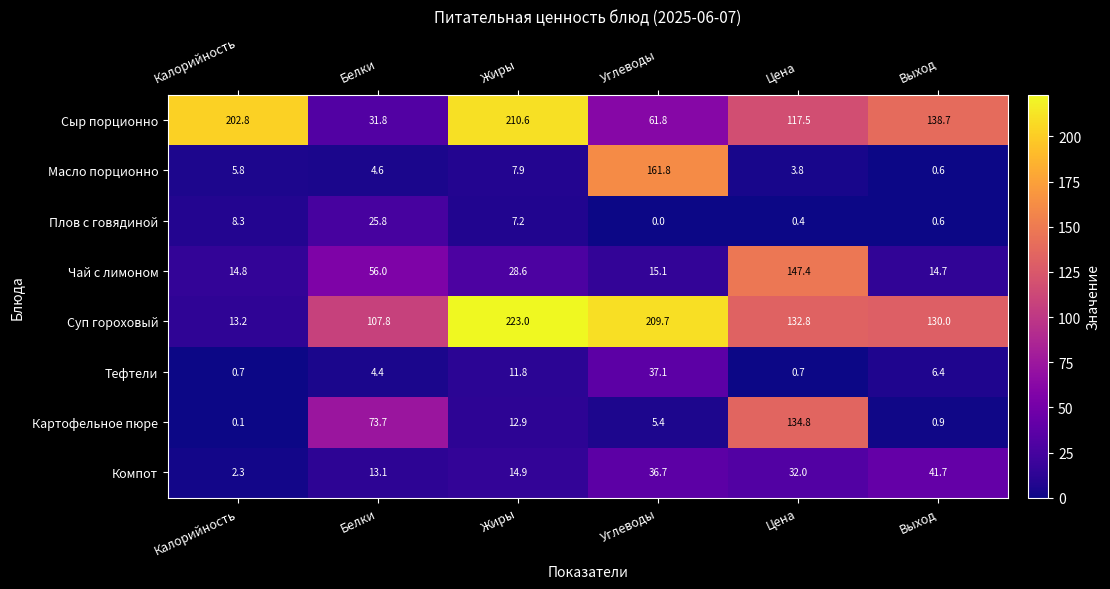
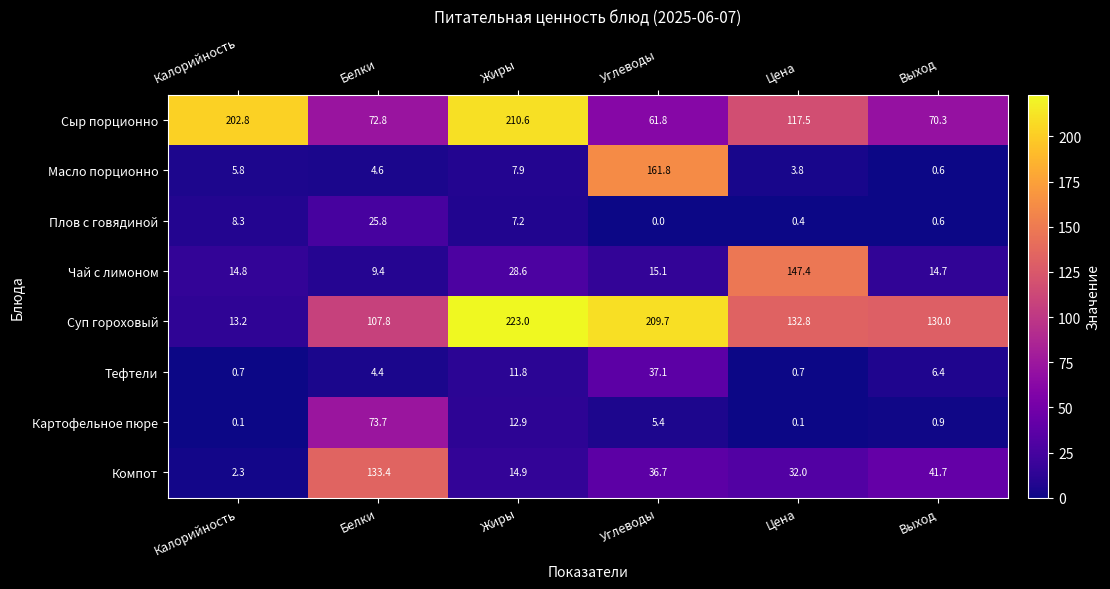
  {
    "Сыр порционно": {
      "Калорийность": 202.8,
-     "Белки": 31.8,
+     "Белки": 72.8,
      "Жиры": 210.6,
      "Углеводы": 61.8,
      "Цена": 117.5,
-     "Выход": 138.7
+     "Выход": 70.3
    },
    "Масло порционно": {
      "Калорийность": 5.8,
      "Белки": 4.6,
      "Жиры": 7.9,
      "Углеводы": 161.8,
      "Цена": 3.8,
      "Выход": 0.6
    },
    "Плов с говядиной": {
      "Калорийность": 8.3,
      "Белки": 25.8,
      "Жиры": 7.2,
      "Углеводы": 0.0,
      "Цена": 0.4,
      "Выход": 0.6
    },
    "Чай с лимоном": {
      "Калорийность": 14.8,
-     "Белки": 56.0,
+     "Белки": 9.4,
      "Жиры": 28.6,
      "Углеводы": 15.1,
      "Цена": 147.4,
      "Выход": 14.7
    },
    "Суп гороховый": {
      "Калорийность": 13.2,
      "Белки": 107.8,
      "Жиры": 223.0,
      "Углеводы": 209.7,
      "Цена": 132.8,
      "Выход": 130.0
    },
    "Тефтели": {
      "Калорийность": 0.7,
      "Белки": 4.4,
      "Жиры": 11.8,
      "Углеводы": 37.1,
      "Цена": 0.7,
      "Выход": 6.4
    },
    "Картофельное пюре": {
      "Калорийность": 0.1,
      "Белки": 73.7,
      "Жиры": 12.9,
      "Углеводы": 5.4,
-     "Цена": 134.8,
+     "Цена": 0.1,
      "Выход": 0.9
    },
    "Компот": {
      "Калорийность": 2.3,
-     "Белки": 13.1,
+     "Белки": 133.4,
      "Жиры": 14.9,
      "Углеводы": 36.7,
      "Цена": 32.0,
      "Выход": 41.7
    }
  }
